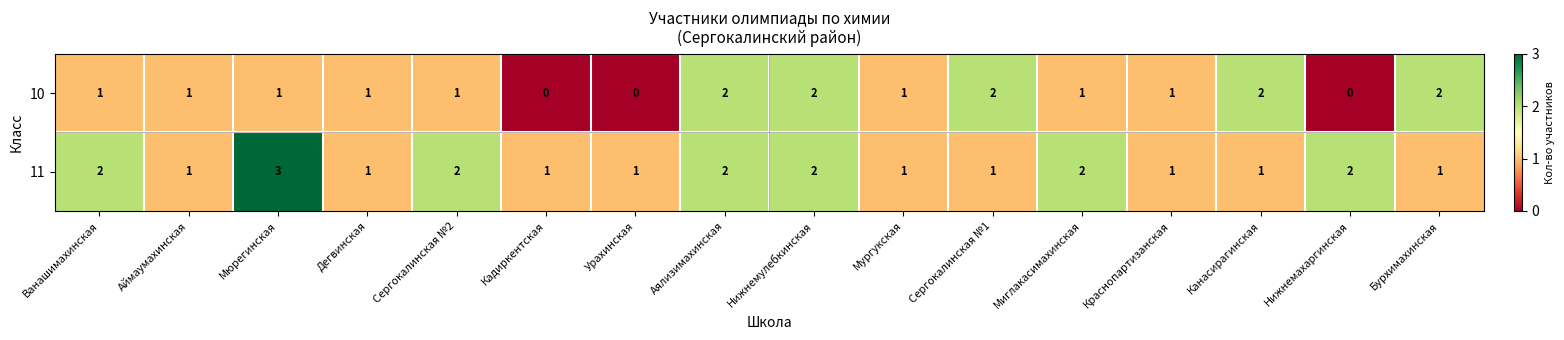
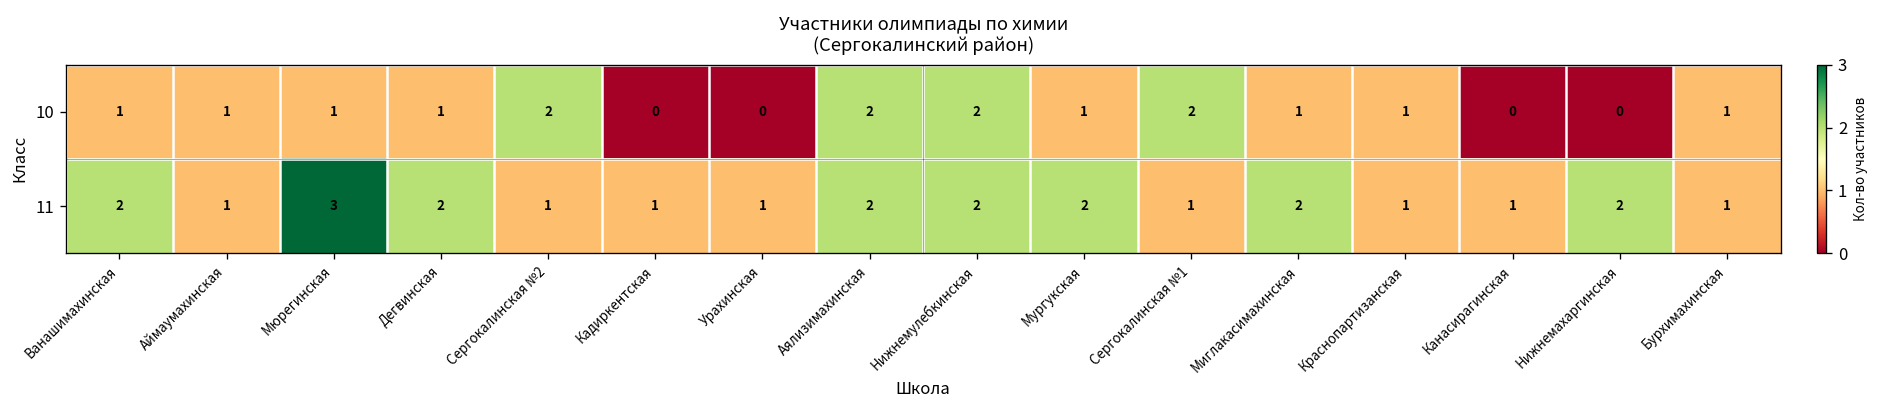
  {
    "10": {
      "Ванашимахинская": 1,
      "Аймаумахинская": 1,
      "Мюрегинская": 1,
      "Дегвинская": 1,
-     "Сергокалинская №2": 1,
+     "Сергокалинская №2": 2,
      "Кадиркентская": 0,
      "Урахинская": 0,
      "Аялизимахинская": 2,
      "Нижнемулебкинская": 2,
      "Мургукская": 1,
      "Сергокалинская №1": 2,
      "Миглакасимахинская": 1,
      "Краснопартизанская": 1,
-     "Канасирагинская": 2,
+     "Канасирагинская": 0,
      "Нижнемахаргинская": 0,
-     "Бурхимахинская": 2
+     "Бурхимахинская": 1
    },
    "11": {
      "Ванашимахинская": 2,
      "Аймаумахинская": 1,
      "Мюрегинская": 3,
-     "Дегвинская": 1,
-     "Сергокалинская №2": 2,
+     "Дегвинская": 2,
+     "Сергокалинская №2": 1,
      "Кадиркентская": 1,
      "Урахинская": 1,
      "Аялизимахинская": 2,
      "Нижнемулебкинская": 2,
-     "Мургукская": 1,
+     "Мургукская": 2,
      "Сергокалинская №1": 1,
      "Миглакасимахинская": 2,
      "Краснопартизанская": 1,
      "Канасирагинская": 1,
      "Нижнемахаргинская": 2,
      "Бурхимахинская": 1
    }
  }
